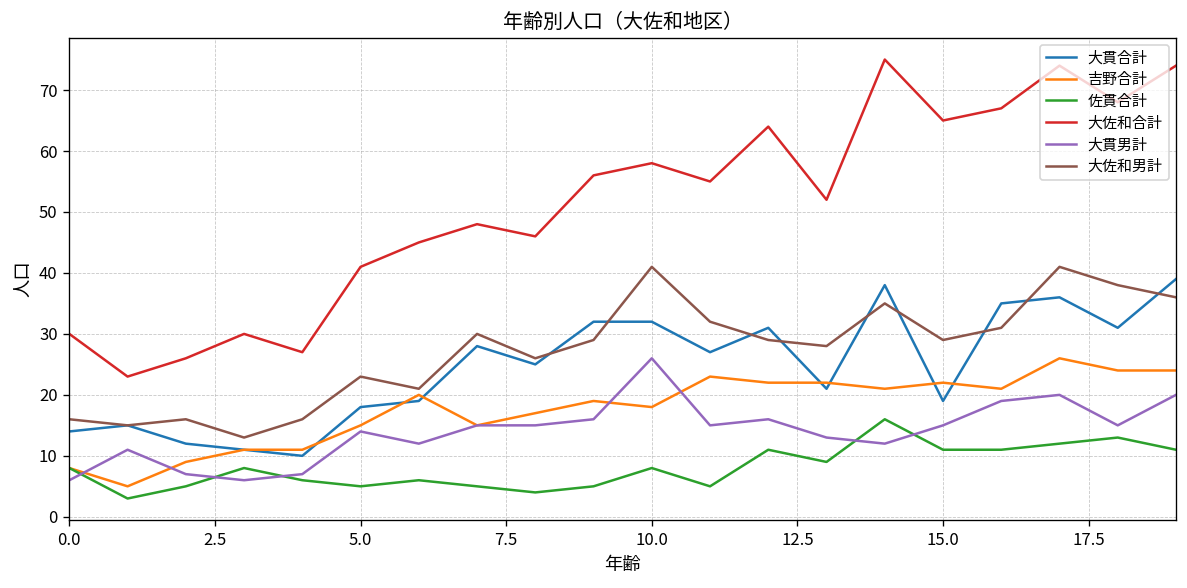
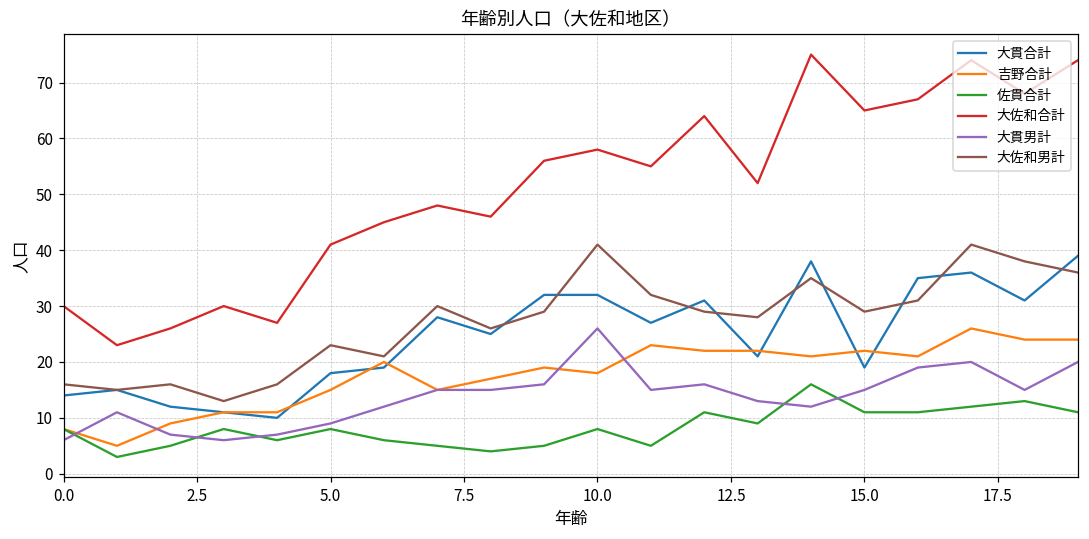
  {
    "大貫合計": {
      "0.0": 14,
      "5.0": 18,
      "10.0": 32,
      "15.0": 19
    },
    "吉野合計": {
      "5.0": 15,
      "10.0": 18,
      "15.0": 22
    },
    "佐貫合計": {
-     "5.0": 5,
+     "5.0": 8,
      "10.0": 8,
      "15.0": 11
    },
    "大佐和合計": {
      "0.0": 30,
      "5.0": 41,
      "10.0": 58,
      "15.0": 65
    },
    "大貫男計": {
      "0.0": 6,
-     "5.0": 14,
+     "5.0": 9,
      "10.0": 26,
      "15.0": 15
    },
    "大佐和男計": {
      "0.0": 16,
      "5.0": 23,
      "10.0": 41,
      "15.0": 29
    }
  }
